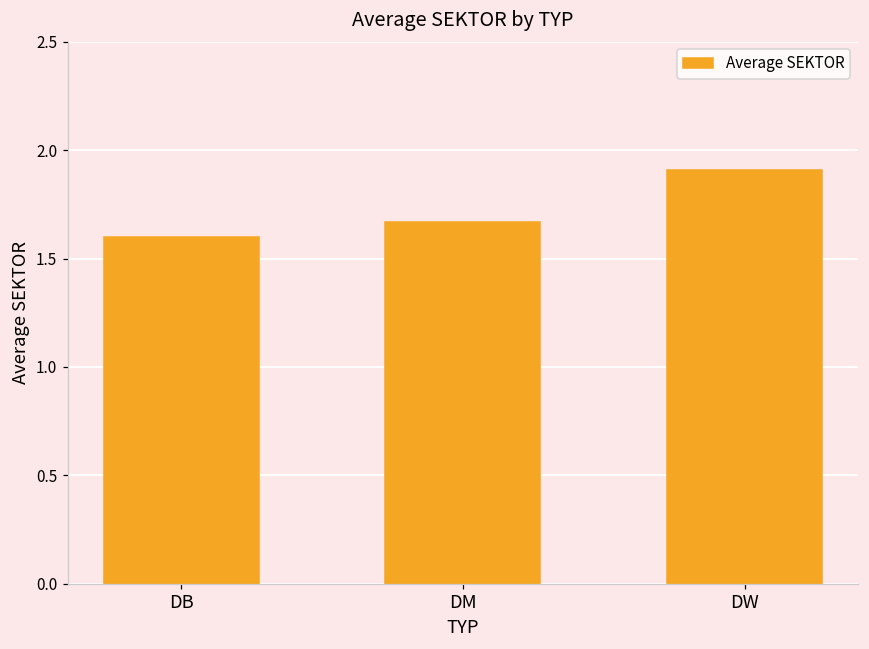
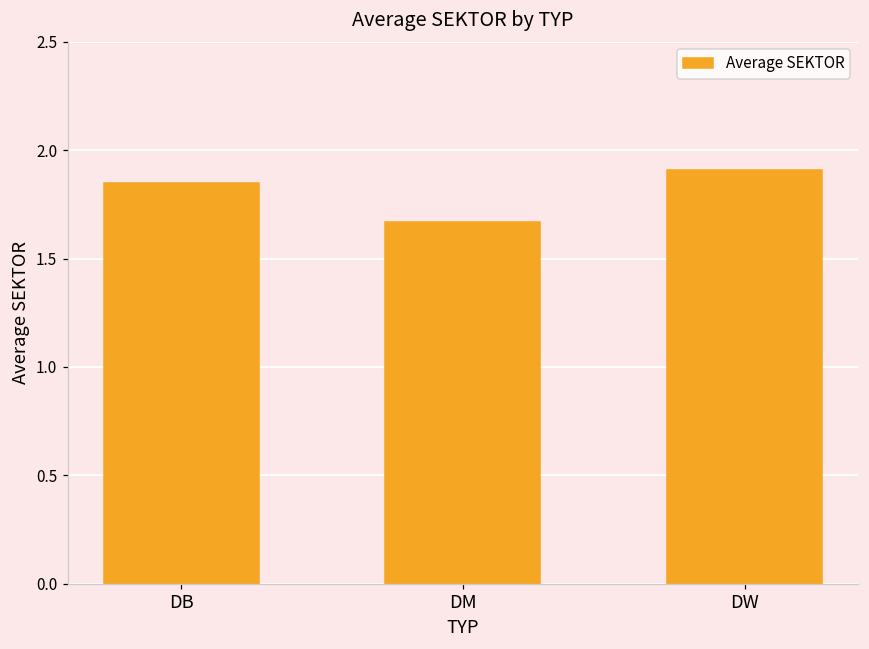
  {
-   "DB": 1.60,
+   "DB": 1.85,
    "DM": 1.67,
    "DW": 1.91
  }
